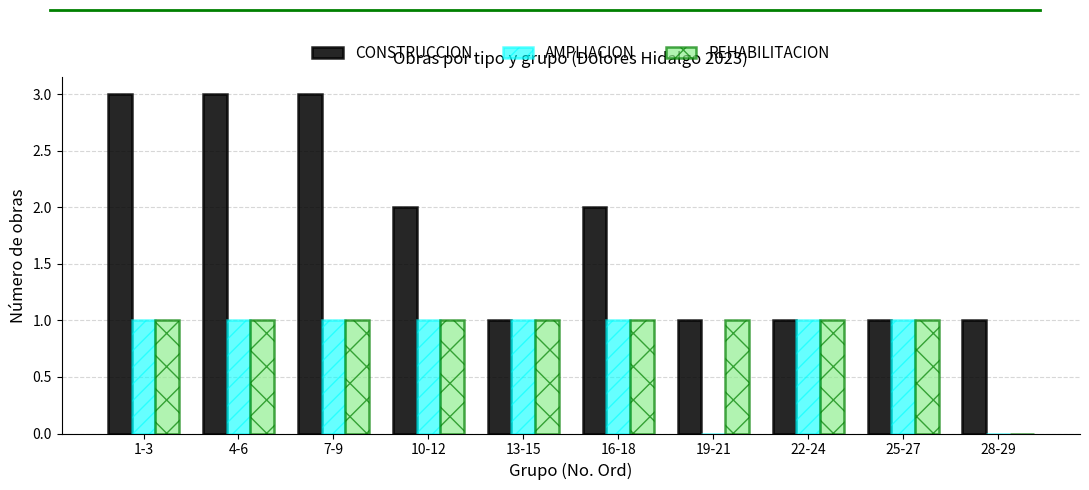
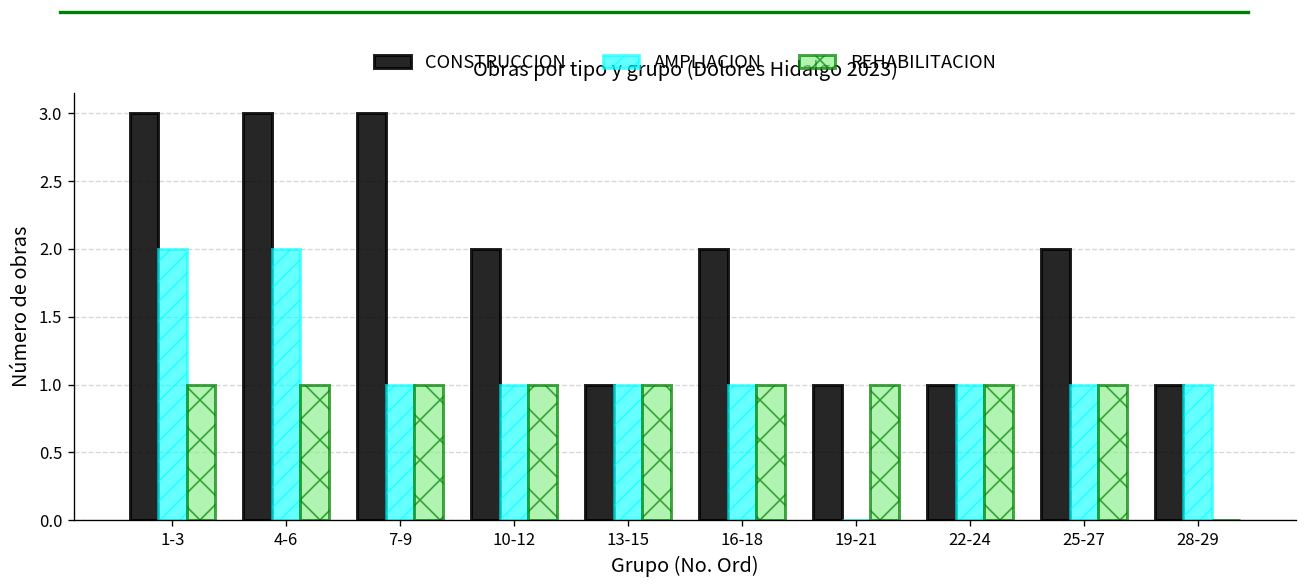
  {
    "CONSTRUCCION": {
      "1-3": 3,
      "4-6": 3,
      "7-9": 3,
      "10-12": 2,
      "13-15": 1,
      "16-18": 2,
      "19-21": 1,
      "22-24": 1,
-     "25-27": 1,
+     "25-27": 2,
      "28-29": 1
    },
    "AMPLIACION": {
-     "1-3": 1,
-     "4-6": 1,
+     "1-3": 2,
+     "4-6": 2,
      "7-9": 1,
      "10-12": 1,
      "13-15": 1,
      "16-18": 1,
      "19-21": 0,
      "22-24": 1,
      "25-27": 1,
-     "28-29": 0
+     "28-29": 1
    },
    "REHABILITACION": {
      "1-3": 1,
      "4-6": 1,
      "7-9": 1,
      "10-12": 1,
      "13-15": 1,
      "16-18": 1,
      "19-21": 1,
      "22-24": 1,
      "25-27": 1,
      "28-29": 0
    }
  }
